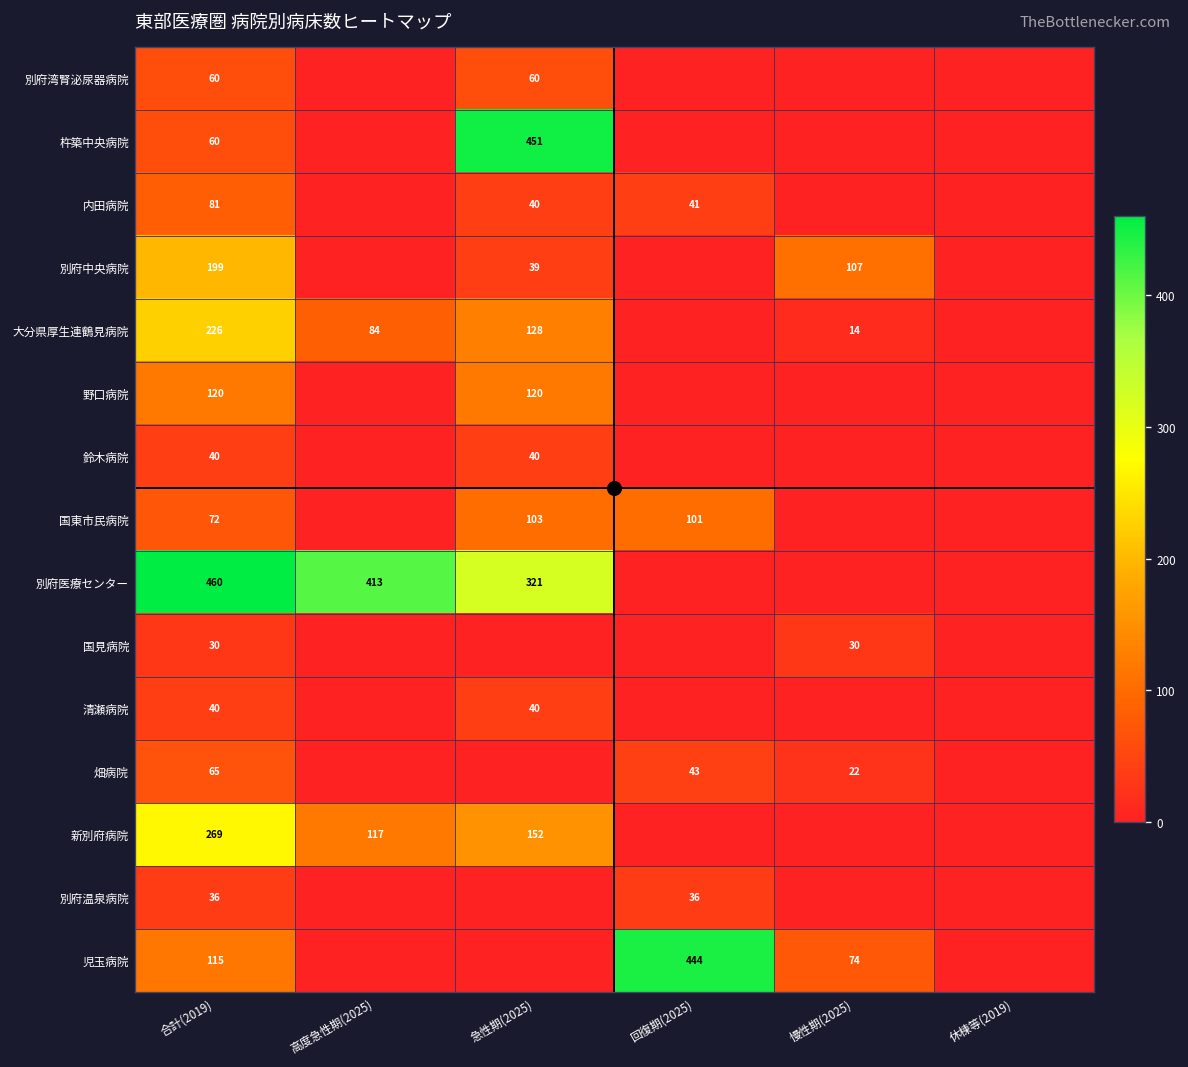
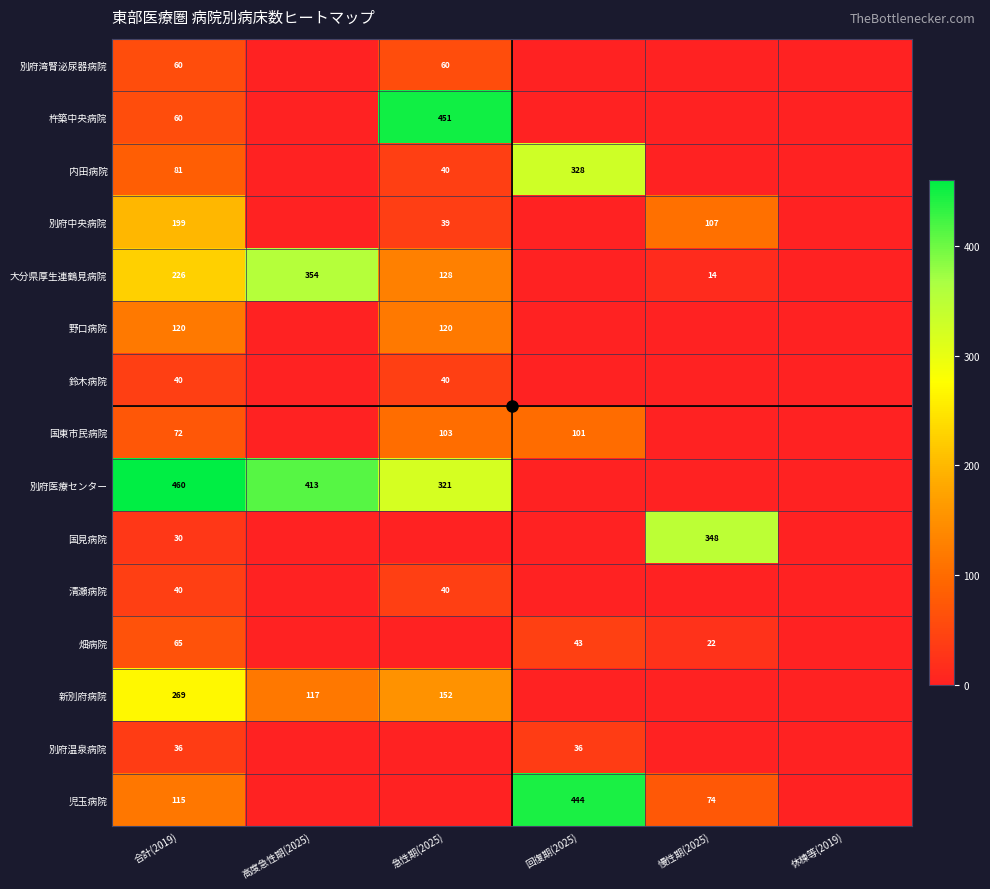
  {
    "別府湾腎泌尿器病院": {
      "合計(2019)": 60,
      "急性期(2025)": 60
    },
    "杵築中央病院": {
      "合計(2019)": 60,
      "急性期(2025)": 451
    },
    "内田病院": {
      "合計(2019)": 81,
      "急性期(2025)": 40,
-     "回復期(2025)": 41
+     "回復期(2025)": 328
    },
    "別府中央病院": {
      "合計(2019)": 199,
      "急性期(2025)": 39,
      "慢性期(2025)": 107
    },
    "大分県厚生連鶴見病院": {
      "合計(2019)": 226,
-     "高度急性期(2025)": 84,
+     "高度急性期(2025)": 354,
      "急性期(2025)": 128,
      "慢性期(2025)": 14
    },
    "野口病院": {
      "合計(2019)": 120,
      "急性期(2025)": 120
    },
    "鈴木病院": {
      "合計(2019)": 40,
      "急性期(2025)": 40
    },
    "国東市民病院": {
      "合計(2019)": 72,
      "急性期(2025)": 103,
      "回復期(2025)": 101
    },
    "別府医療センター": {
      "合計(2019)": 460,
      "高度急性期(2025)": 413,
      "急性期(2025)": 321
    },
    "国見病院": {
      "合計(2019)": 30,
-     "慢性期(2025)": 30
+     "慢性期(2025)": 348
    },
    "清瀬病院": {
      "合計(2019)": 40,
      "急性期(2025)": 40
    },
    "畑病院": {
      "合計(2019)": 65,
      "回復期(2025)": 43,
      "慢性期(2025)": 22
    },
    "新別府病院": {
      "合計(2019)": 269,
      "高度急性期(2025)": 117,
      "急性期(2025)": 152
    },
    "別府温泉病院": {
      "合計(2019)": 36,
      "回復期(2025)": 36
    },
    "児玉病院": {
      "合計(2019)": 115,
      "回復期(2025)": 444,
      "慢性期(2025)": 74
    }
  }
